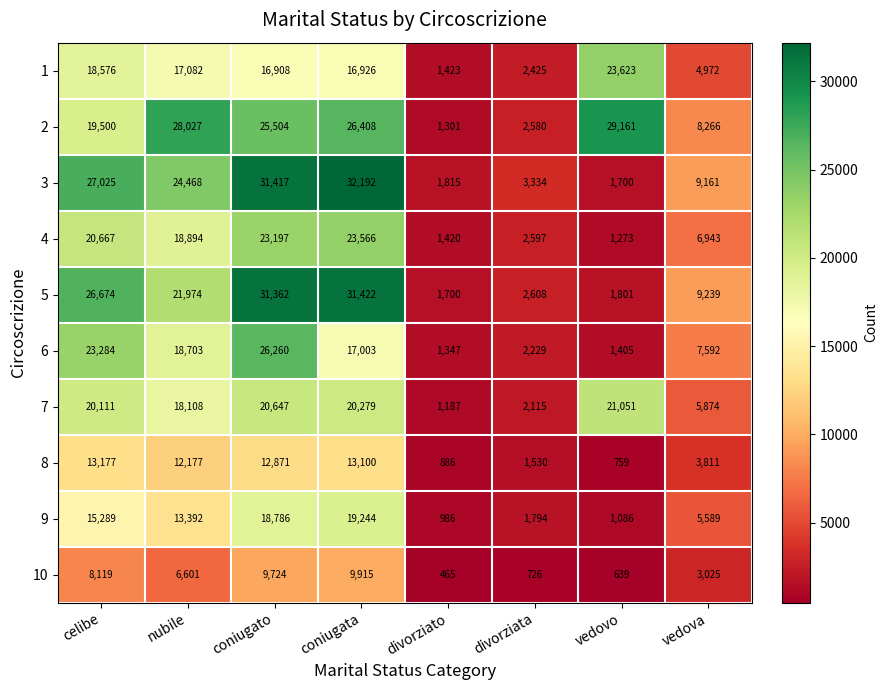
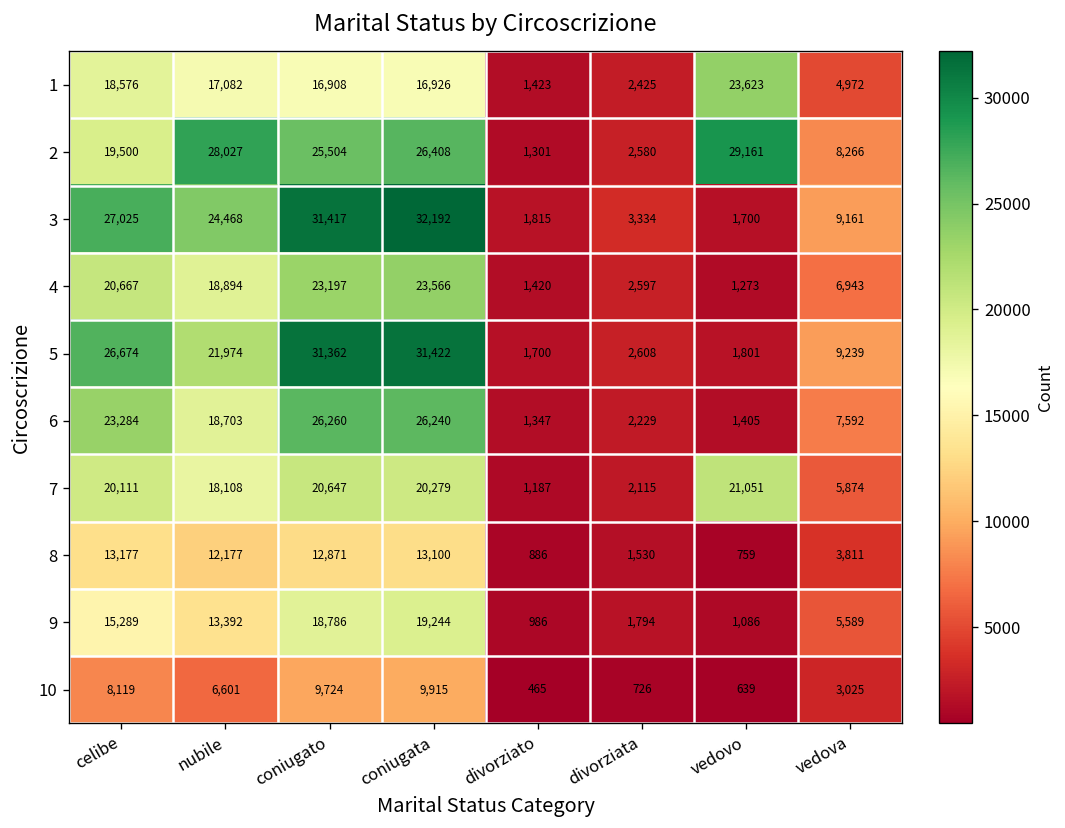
  {
    "1": {
      "celibe": "18,576",
      "nubile": "17,082",
      "coniugato": "16,908",
      "coniugata": "16,926",
      "divorziato": "1,423",
      "divorziata": "2,425",
      "vedovo": "23,623",
      "vedova": "4,972"
    },
    "2": {
      "celibe": "19,500",
      "nubile": "28,027",
      "coniugato": "25,504",
      "coniugata": "26,408",
      "divorziato": "1,301",
      "divorziata": "2,580",
      "vedovo": "29,161",
      "vedova": "8,266"
    },
    "3": {
      "celibe": "27,025",
      "nubile": "24,468",
      "coniugato": "31,417",
      "coniugata": "32,192",
      "divorziato": "1,815",
      "divorziata": "3,334",
      "vedovo": "1,700",
      "vedova": "9,161"
    },
    "4": {
      "celibe": "20,667",
      "nubile": "18,894",
      "coniugato": "23,197",
      "coniugata": "23,566",
      "divorziato": "1,420",
      "divorziata": "2,597",
      "vedovo": "1,273",
      "vedova": "6,943"
    },
    "5": {
      "celibe": "26,674",
      "nubile": "21,974",
      "coniugato": "31,362",
      "coniugata": "31,422",
      "divorziato": "1,700",
      "divorziata": "2,608",
      "vedovo": "1,801",
      "vedova": "9,239"
    },
    "6": {
      "celibe": "23,284",
      "nubile": "18,703",
      "coniugato": "26,260",
-     "coniugata": "17,003",
+     "coniugata": "26,240",
      "divorziato": "1,347",
      "divorziata": "2,229",
      "vedovo": "1,405",
      "vedova": "7,592"
    },
    "7": {
      "celibe": "20,111",
      "nubile": "18,108",
      "coniugato": "20,647",
      "coniugata": "20,279",
      "divorziato": "1,187",
      "divorziata": "2,115",
      "vedovo": "21,051",
      "vedova": "5,874"
    },
    "8": {
      "celibe": "13,177",
      "nubile": "12,177",
      "coniugato": "12,871",
      "coniugata": "13,100",
      "divorziato": "886",
      "divorziata": "1,530",
      "vedovo": "759",
      "vedova": "3,811"
    },
    "9": {
      "celibe": "15,289",
      "nubile": "13,392",
      "coniugato": "18,786",
      "coniugata": "19,244",
      "divorziato": "986",
      "divorziata": "1,794",
      "vedovo": "1,086",
      "vedova": "5,589"
    },
    "10": {
      "celibe": "8,119",
      "nubile": "6,601",
      "coniugato": "9,724",
      "coniugata": "9,915",
      "divorziato": "465",
      "divorziata": "726",
      "vedovo": "639",
      "vedova": "3,025"
    }
  }
